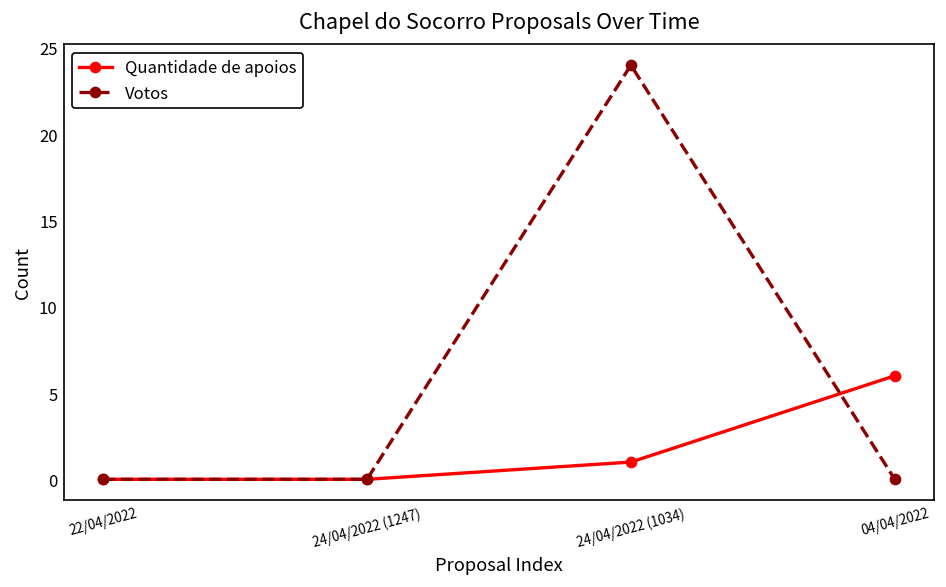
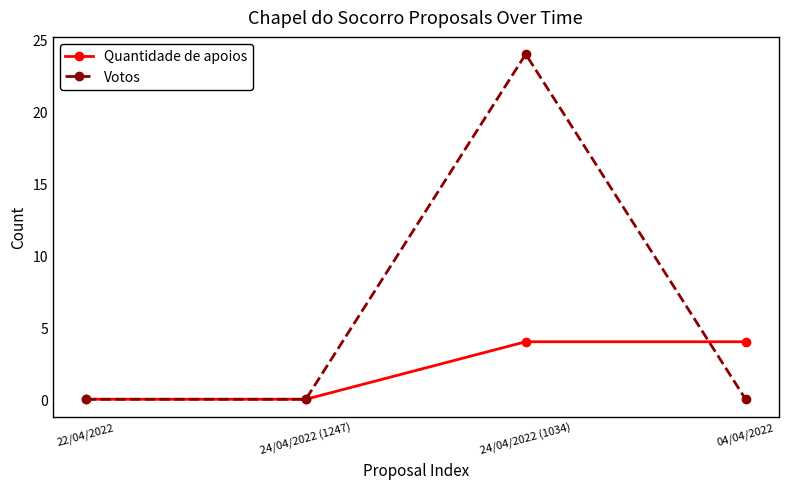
  {
    "Quantidade de apoios": {
-     "24/04/2022 (1034)": 1,
-     "04/04/2022": 6
+     "24/04/2022 (1034)": 4,
+     "04/04/2022": 4
    },
    "Votos": {
      "24/04/2022 (1034)": 24,
      "04/04/2022": 0
    }
  }
